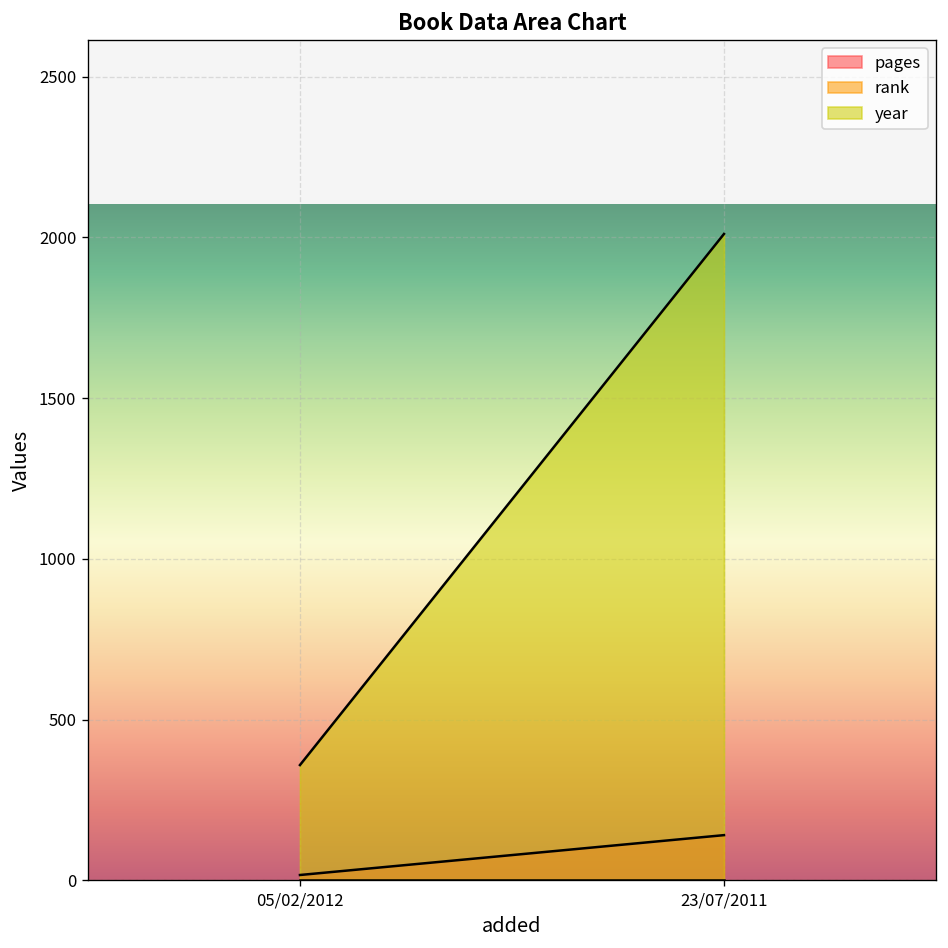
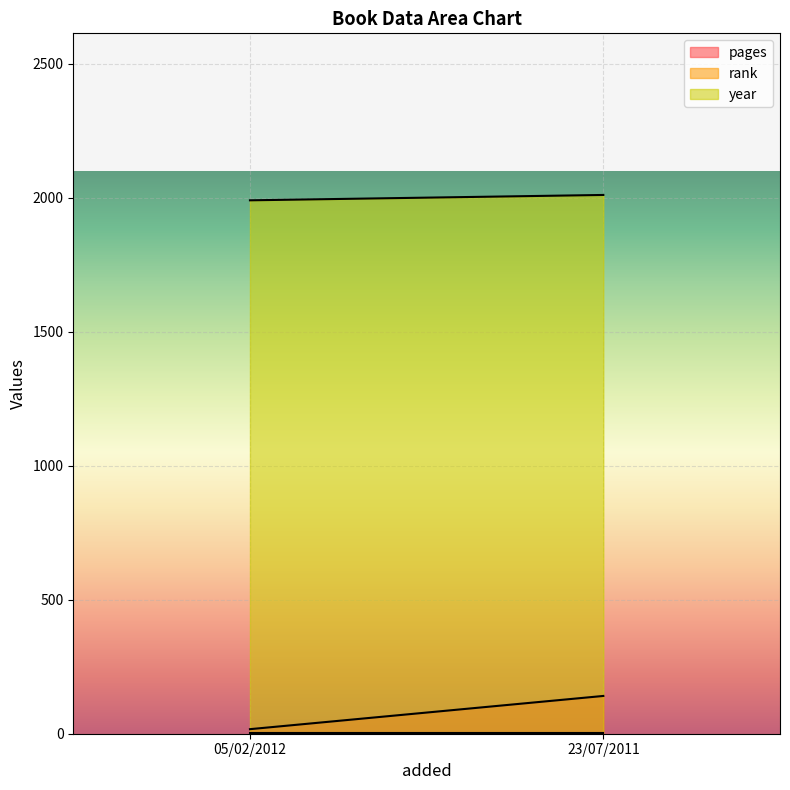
  {
    "pages": {
      "05/02/2012": 20,
      "23/07/2011": 140
    },
    "rank": {
      "05/02/2012": 0,
      "23/07/2011": 0
    },
    "year": {
-     "05/02/2012": 360,
+     "05/02/2012": 1990,
      "23/07/2011": 2010
    }
  }
